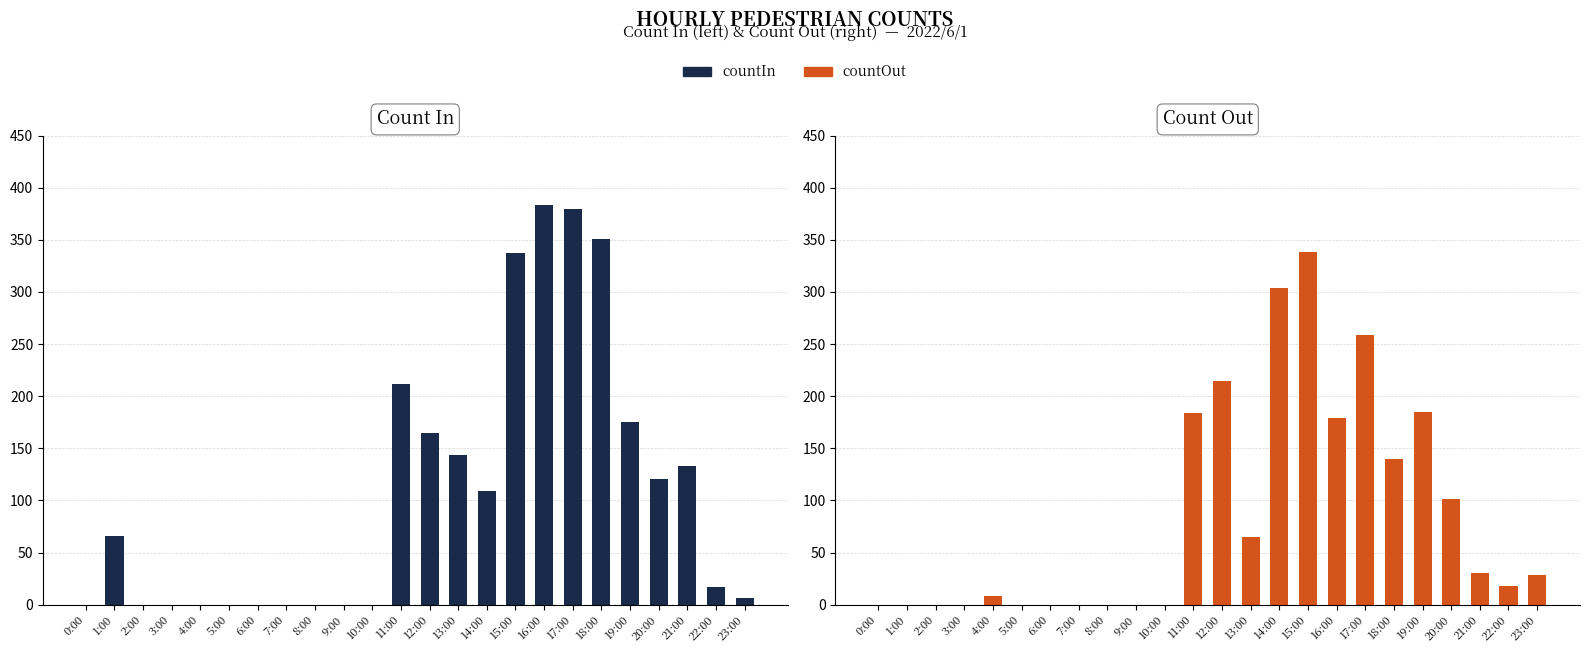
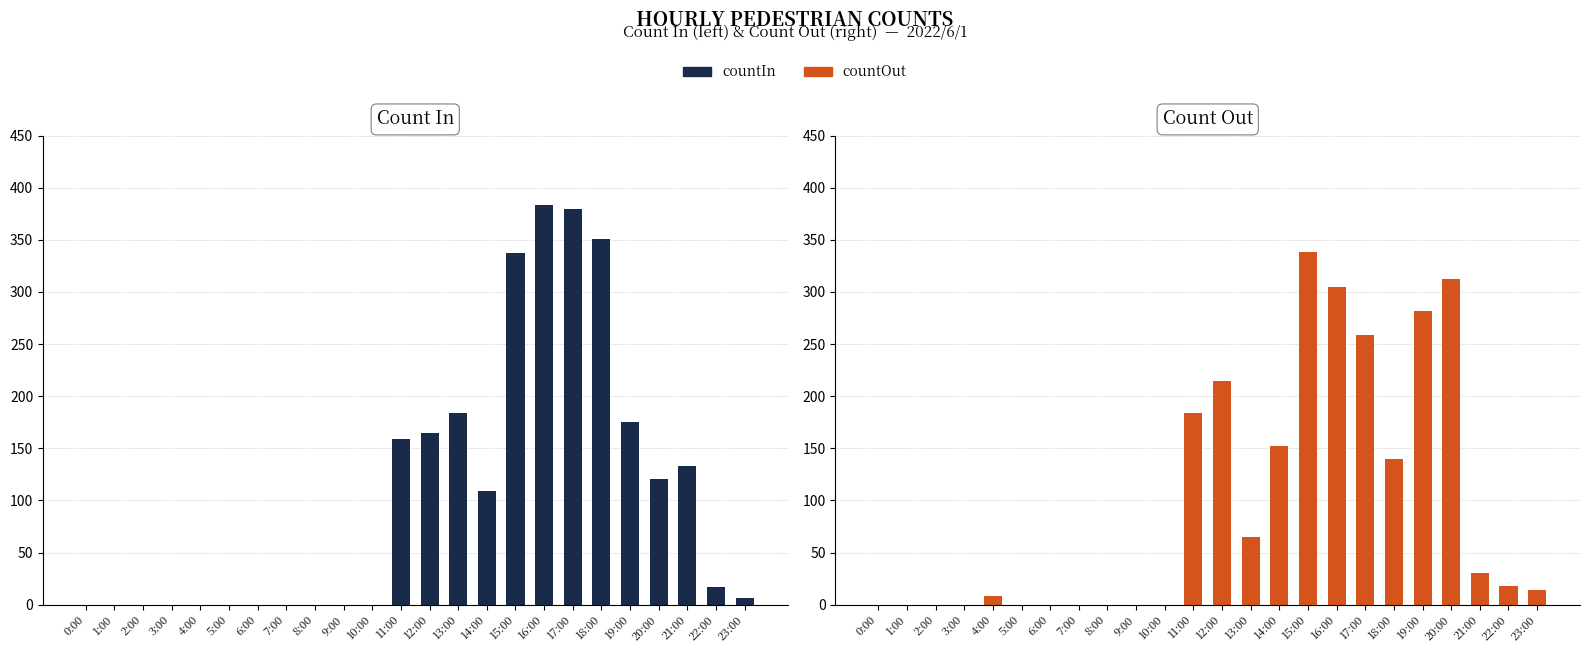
  {
    "Count In": {
      "0:00": 0,
-     "1:00": 66,
+     "1:00": 0,
      "2:00": 0,
      "3:00": 0,
      "4:00": 0,
      "5:00": 0,
      "6:00": 0,
      "7:00": 0,
      "8:00": 0,
      "9:00": 0,
      "10:00": 0,
-     "11:00": 212,
+     "11:00": 159,
      "12:00": 165,
-     "13:00": 144,
+     "13:00": 184,
      "14:00": 109,
      "15:00": 337,
      "16:00": 383,
      "17:00": 380,
      "18:00": 351,
      "19:00": 175,
      "20:00": 121,
      "21:00": 133,
      "22:00": 17,
      "23:00": 6
    },
    "Count Out": {
      "0:00": 0,
      "1:00": 0,
      "2:00": 0,
      "3:00": 0,
      "4:00": 8,
      "5:00": 0,
      "6:00": 0,
      "7:00": 0,
      "8:00": 0,
      "9:00": 0,
      "10:00": 0,
      "11:00": 184,
      "12:00": 215,
      "13:00": 65,
-     "14:00": 304,
+     "14:00": 152,
      "15:00": 338,
-     "16:00": 179,
+     "16:00": 305,
      "17:00": 259,
      "18:00": 140,
-     "19:00": 185,
-     "20:00": 101,
+     "19:00": 282,
+     "20:00": 312,
      "21:00": 30,
      "22:00": 18,
-     "23:00": 28
+     "23:00": 14
    }
  }
